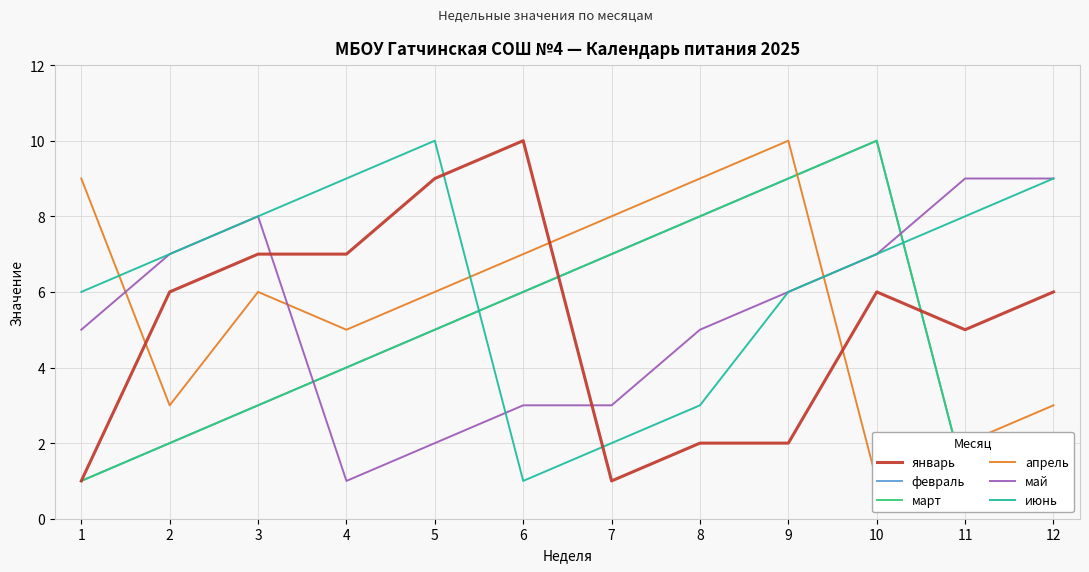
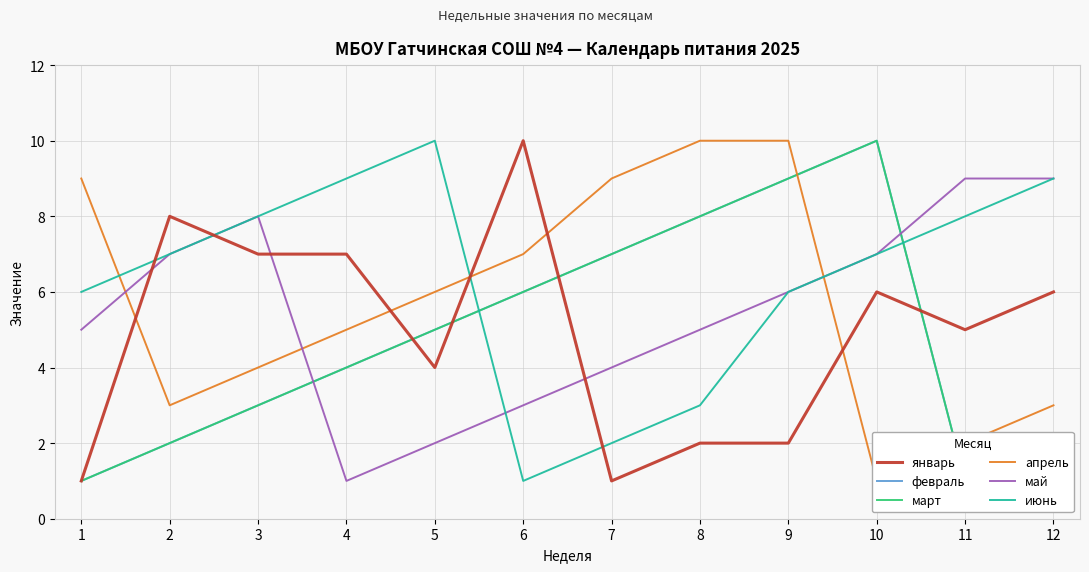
  {
    "январь": {
-     "2": 6,
+     "2": 8,
      "3": 7,
      "4": 7,
-     "5": 9,
+     "5": 4,
      "6": 10,
      "7": 1,
      "8": 2,
      "9": 2,
      "10": 6,
      "11": 5,
      "12": 6
    },
    "апрель": {
      "1": 9,
      "2": 3,
-     "3": 6,
+     "3": 4,
      "4": 5,
      "5": 6,
      "6": 7,
-     "7": 8,
-     "8": 9,
+     "7": 9,
+     "8": 10,
      "9": 10,
      "12": 3
    },
    "май": {
      "1": 5,
      "4": 1,
      "5": 2,
      "6": 3,
-     "7": 3,
+     "7": 4,
      "8": 5,
      "11": 9
    }
  }
